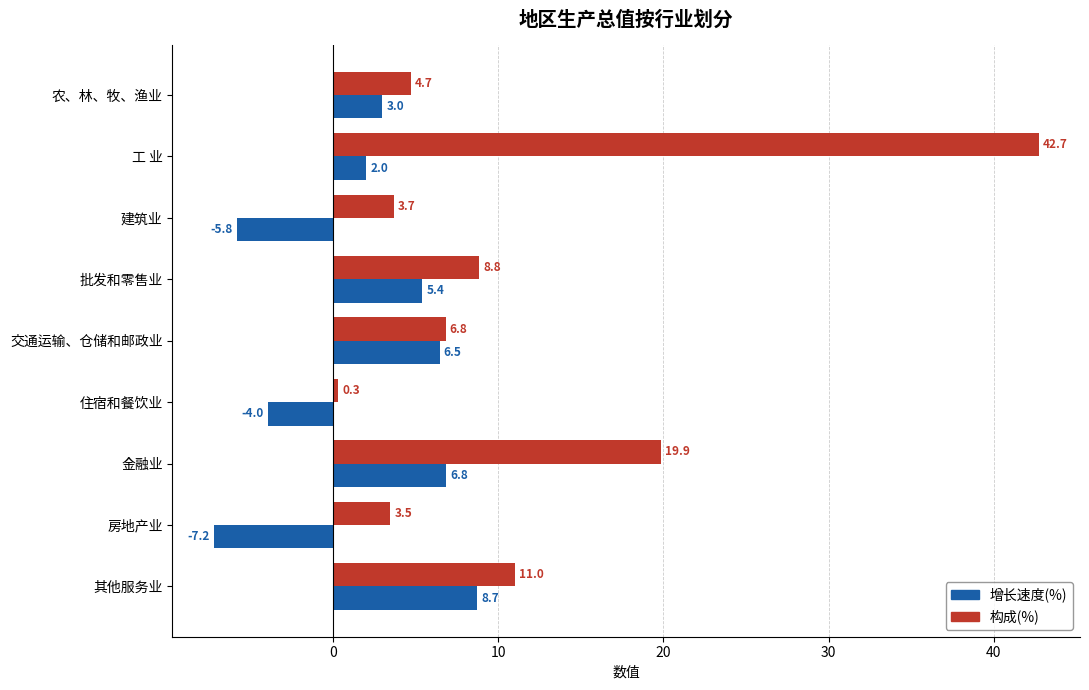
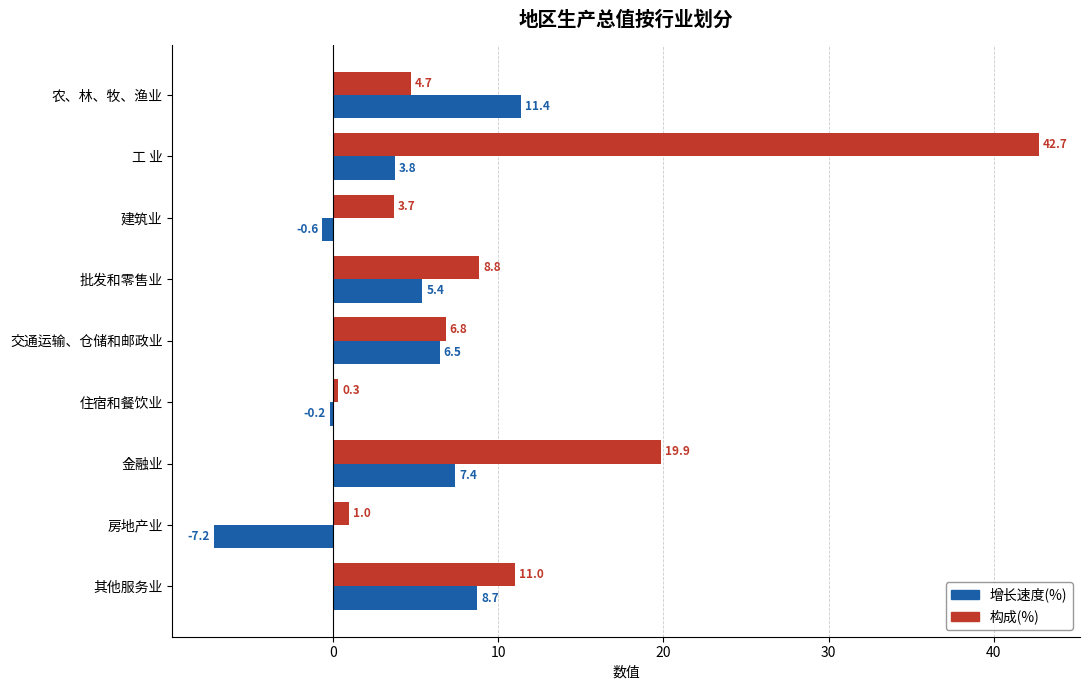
  {
    "增长速度(%)": {
-     "农、林、牧、渔业": 3.0,
-     "工 业": 2.0,
-     "建筑业": -5.8,
+     "农、林、牧、渔业": 11.4,
+     "工 业": 3.8,
+     "建筑业": -0.6,
      "批发和零售业": 5.4,
      "交通运输、仓储和邮政业": 6.5,
-     "住宿和餐饮业": -4.0,
-     "金融业": 6.8,
+     "住宿和餐饮业": -0.2,
+     "金融业": 7.4,
      "房地产业": -7.2,
      "其他服务业": 8.7
    },
    "构成(%)": {
      "农、林、牧、渔业": 4.7,
      "工 业": 42.7,
      "建筑业": 3.7,
      "批发和零售业": 8.8,
      "交通运输、仓储和邮政业": 6.8,
      "住宿和餐饮业": 0.3,
      "金融业": 19.9,
-     "房地产业": 3.5,
+     "房地产业": 1.0,
      "其他服务业": 11.0
    }
  }
